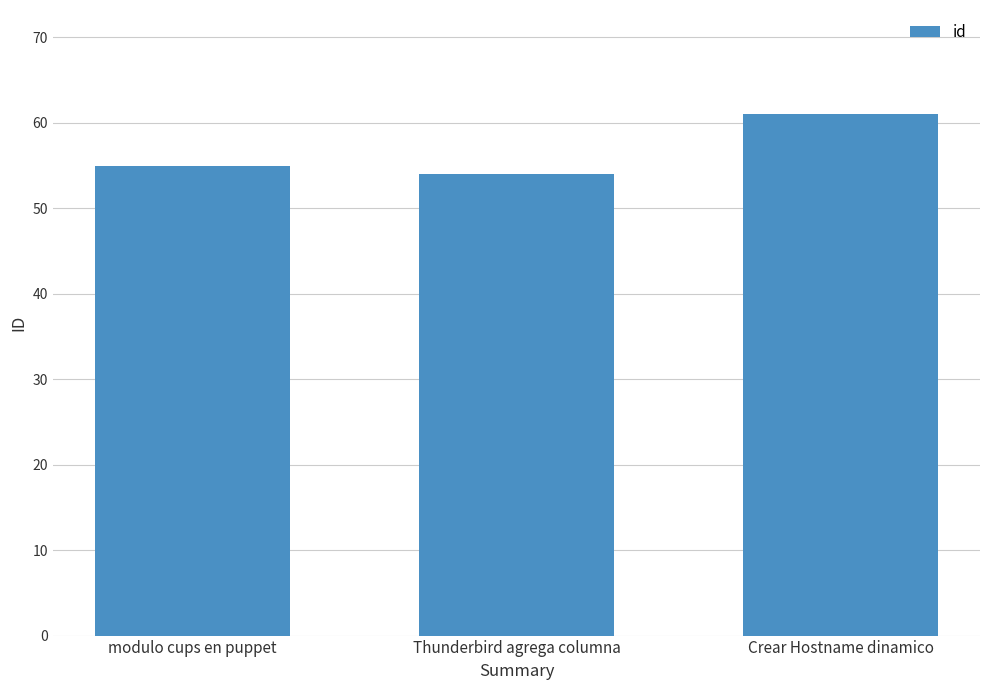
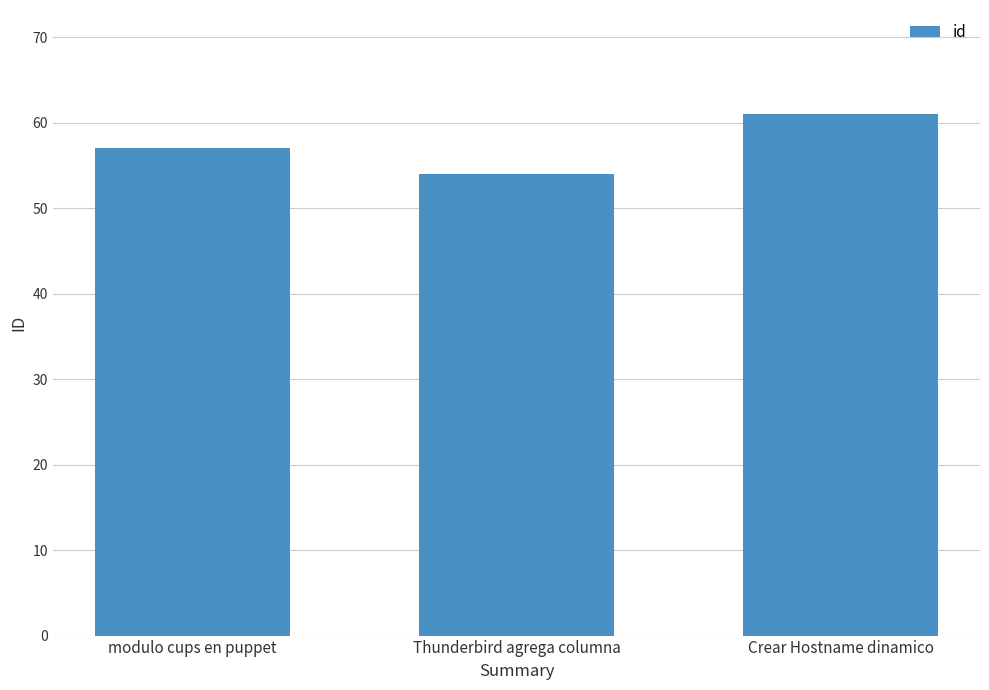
  {
-   "modulo cups en puppet": 55,
+   "modulo cups en puppet": 57,
    "Thunderbird agrega columna": 54,
    "Crear Hostname dinamico": 61
  }
